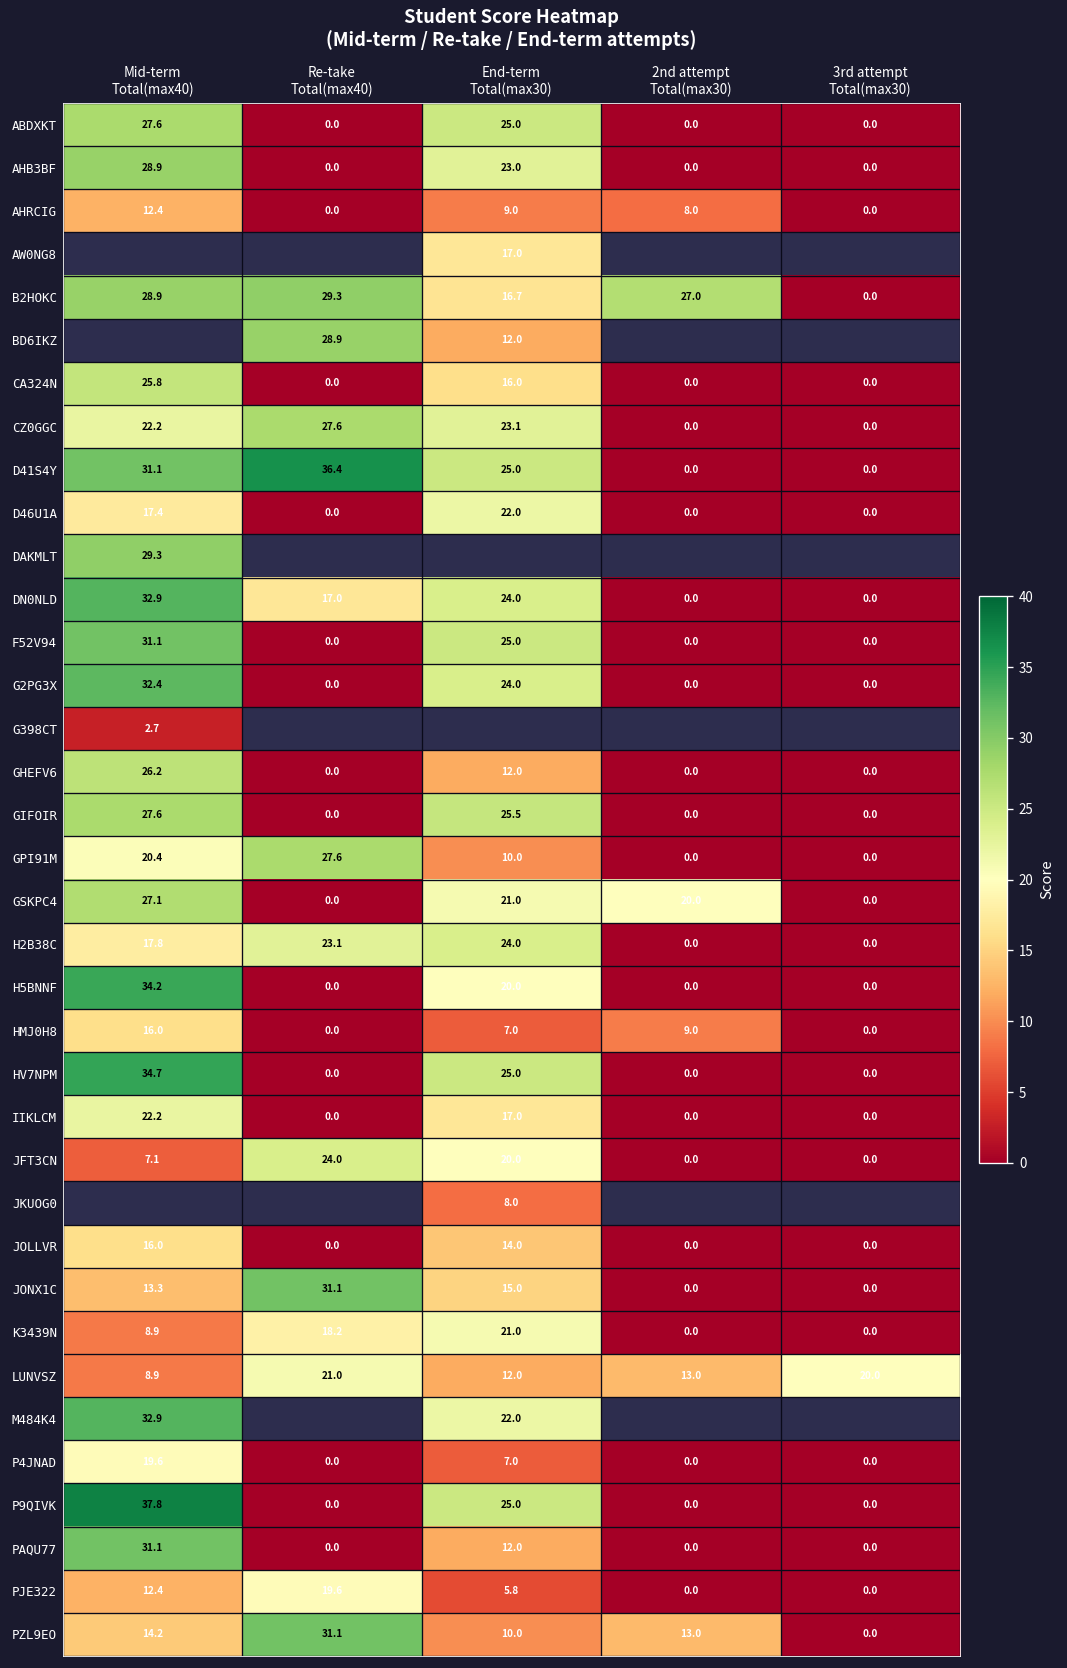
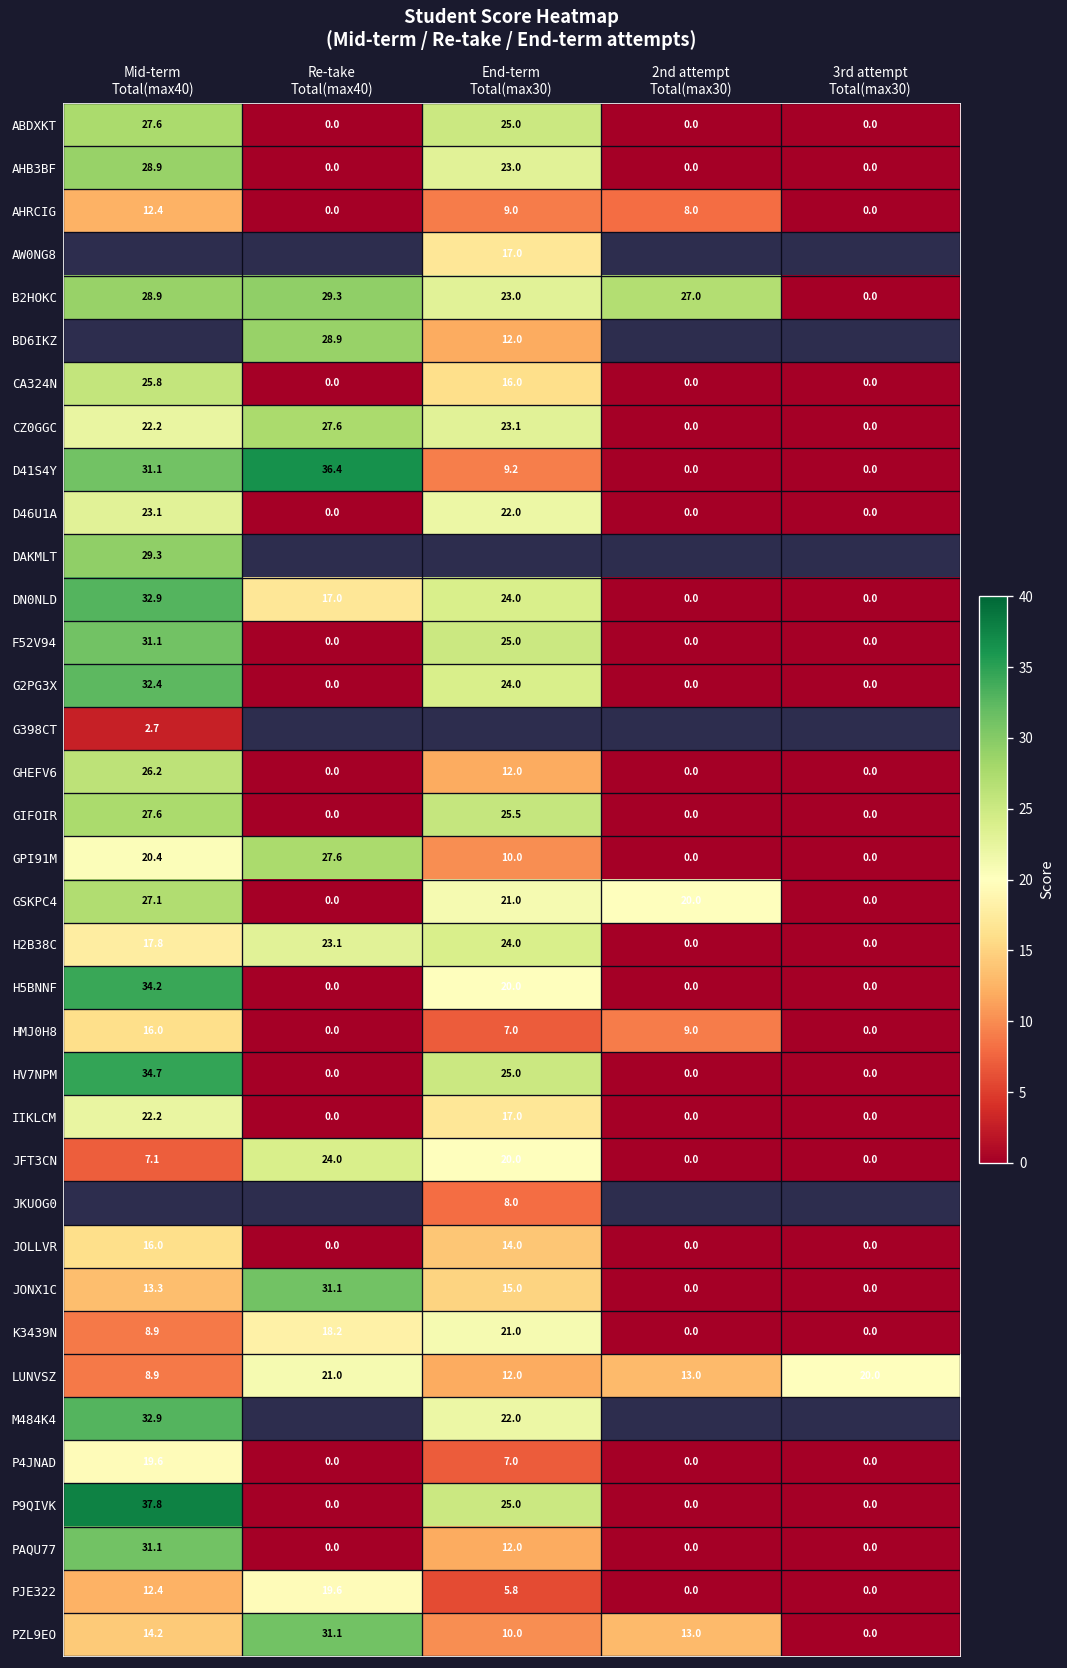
  {
    "ABDXKT": {
      "Mid-term Total(max40)": 27.6,
      "Re-take Total(max40)": 0.0,
      "End-term Total(max30)": 25.0,
      "2nd attempt Total(max30)": 0.0,
      "3rd attempt Total(max30)": 0.0
    },
    "AHB3BF": {
      "Mid-term Total(max40)": 28.9,
      "Re-take Total(max40)": 0.0,
      "End-term Total(max30)": 23.0,
      "2nd attempt Total(max30)": 0.0,
      "3rd attempt Total(max30)": 0.0
    },
    "AHRCIG": {
      "Mid-term Total(max40)": 12.4,
      "Re-take Total(max40)": 0.0,
      "End-term Total(max30)": 9.0,
      "2nd attempt Total(max30)": 8.0,
      "3rd attempt Total(max30)": 0.0
    },
    "AW0NG8": {
      "End-term Total(max30)": 17.0
    },
    "B2HOKC": {
      "Mid-term Total(max40)": 28.9,
      "Re-take Total(max40)": 29.3,
-     "End-term Total(max30)": 16.7,
+     "End-term Total(max30)": 23.0,
      "2nd attempt Total(max30)": 27.0,
      "3rd attempt Total(max30)": 0.0
    },
    "BD6IKZ": {
      "Re-take Total(max40)": 28.9,
      "End-term Total(max30)": 12.0
    },
    "CA324N": {
      "Mid-term Total(max40)": 25.8,
      "Re-take Total(max40)": 0.0,
      "End-term Total(max30)": 16.0,
      "2nd attempt Total(max30)": 0.0,
      "3rd attempt Total(max30)": 0.0
    },
    "CZ0GGC": {
      "Mid-term Total(max40)": 22.2,
      "Re-take Total(max40)": 27.6,
      "End-term Total(max30)": 23.1,
      "2nd attempt Total(max30)": 0.0,
      "3rd attempt Total(max30)": 0.0
    },
    "D41S4Y": {
      "Mid-term Total(max40)": 31.1,
      "Re-take Total(max40)": 36.4,
-     "End-term Total(max30)": 25.0,
+     "End-term Total(max30)": 9.2,
      "2nd attempt Total(max30)": 0.0,
      "3rd attempt Total(max30)": 0.0
    },
    "D46U1A": {
-     "Mid-term Total(max40)": 17.4,
+     "Mid-term Total(max40)": 23.1,
      "Re-take Total(max40)": 0.0,
      "End-term Total(max30)": 22.0,
      "2nd attempt Total(max30)": 0.0,
      "3rd attempt Total(max30)": 0.0
    },
    "DAKMLT": {
      "Mid-term Total(max40)": 29.3
    },
    "DN0NLD": {
      "Mid-term Total(max40)": 32.9,
      "Re-take Total(max40)": 17.0,
      "End-term Total(max30)": 24.0,
      "2nd attempt Total(max30)": 0.0,
      "3rd attempt Total(max30)": 0.0
    },
    "F52V94": {
      "Mid-term Total(max40)": 31.1,
      "Re-take Total(max40)": 0.0,
      "End-term Total(max30)": 25.0,
      "2nd attempt Total(max30)": 0.0,
      "3rd attempt Total(max30)": 0.0
    },
    "G2PG3X": {
      "Mid-term Total(max40)": 32.4,
      "Re-take Total(max40)": 0.0,
      "End-term Total(max30)": 24.0,
      "2nd attempt Total(max30)": 0.0,
      "3rd attempt Total(max30)": 0.0
    },
    "G398CT": {
      "Mid-term Total(max40)": 2.7
    },
    "GHEFV6": {
      "Mid-term Total(max40)": 26.2,
      "Re-take Total(max40)": 0.0,
      "End-term Total(max30)": 12.0,
      "2nd attempt Total(max30)": 0.0,
      "3rd attempt Total(max30)": 0.0
    },
    "GIFOIR": {
      "Mid-term Total(max40)": 27.6,
      "Re-take Total(max40)": 0.0,
      "End-term Total(max30)": 25.5,
      "2nd attempt Total(max30)": 0.0,
      "3rd attempt Total(max30)": 0.0
    },
    "GPI91M": {
      "Mid-term Total(max40)": 20.4,
      "Re-take Total(max40)": 27.6,
      "End-term Total(max30)": 10.0,
      "2nd attempt Total(max30)": 0.0,
      "3rd attempt Total(max30)": 0.0
    },
    "GSKPC4": {
      "Mid-term Total(max40)": 27.1,
      "Re-take Total(max40)": 0.0,
      "End-term Total(max30)": 21.0,
      "2nd attempt Total(max30)": 20.0,
      "3rd attempt Total(max30)": 0.0
    },
    "H2B38C": {
      "Mid-term Total(max40)": 17.8,
      "Re-take Total(max40)": 23.1,
      "End-term Total(max30)": 24.0,
      "2nd attempt Total(max30)": 0.0,
      "3rd attempt Total(max30)": 0.0
    },
    "H5BNNF": {
      "Mid-term Total(max40)": 34.2,
      "Re-take Total(max40)": 0.0,
      "End-term Total(max30)": 20.0,
      "2nd attempt Total(max30)": 0.0,
      "3rd attempt Total(max30)": 0.0
    },
    "HMJ0H8": {
      "Mid-term Total(max40)": 16.0,
      "Re-take Total(max40)": 0.0,
      "End-term Total(max30)": 7.0,
      "2nd attempt Total(max30)": 9.0,
      "3rd attempt Total(max30)": 0.0
    },
    "HV7NPM": {
      "Mid-term Total(max40)": 34.7,
      "Re-take Total(max40)": 0.0,
      "End-term Total(max30)": 25.0,
      "2nd attempt Total(max30)": 0.0,
      "3rd attempt Total(max30)": 0.0
    },
    "IIKLCM": {
      "Mid-term Total(max40)": 22.2,
      "Re-take Total(max40)": 0.0,
      "End-term Total(max30)": 17.0,
      "2nd attempt Total(max30)": 0.0,
      "3rd attempt Total(max30)": 0.0
    },
    "JFT3CN": {
      "Mid-term Total(max40)": 7.1,
      "Re-take Total(max40)": 24.0,
      "End-term Total(max30)": 20.0,
      "2nd attempt Total(max30)": 0.0,
      "3rd attempt Total(max30)": 0.0
    },
    "JKUOG0": {
      "End-term Total(max30)": 8.0
    },
    "JOLLVR": {
      "Mid-term Total(max40)": 16.0,
      "Re-take Total(max40)": 0.0,
      "End-term Total(max30)": 14.0,
      "2nd attempt Total(max30)": 0.0,
      "3rd attempt Total(max30)": 0.0
    },
    "JONX1C": {
      "Mid-term Total(max40)": 13.3,
      "Re-take Total(max40)": 31.1,
      "End-term Total(max30)": 15.0,
      "2nd attempt Total(max30)": 0.0,
      "3rd attempt Total(max30)": 0.0
    },
    "K3439N": {
      "Mid-term Total(max40)": 8.9,
      "Re-take Total(max40)": 18.2,
      "End-term Total(max30)": 21.0,
      "2nd attempt Total(max30)": 0.0,
      "3rd attempt Total(max30)": 0.0
    },
    "LUNVSZ": {
      "Mid-term Total(max40)": 8.9,
      "Re-take Total(max40)": 21.0,
      "End-term Total(max30)": 12.0,
      "2nd attempt Total(max30)": 13.0,
      "3rd attempt Total(max30)": 20.0
    },
    "M484K4": {
      "Mid-term Total(max40)": 32.9,
      "End-term Total(max30)": 22.0
    },
    "P4JNAD": {
      "Mid-term Total(max40)": 19.6,
      "Re-take Total(max40)": 0.0,
      "End-term Total(max30)": 7.0,
      "2nd attempt Total(max30)": 0.0,
      "3rd attempt Total(max30)": 0.0
    },
    "P9QIVK": {
      "Mid-term Total(max40)": 37.8,
      "Re-take Total(max40)": 0.0,
      "End-term Total(max30)": 25.0,
      "2nd attempt Total(max30)": 0.0,
      "3rd attempt Total(max30)": 0.0
    },
    "PAQU77": {
      "Mid-term Total(max40)": 31.1,
      "Re-take Total(max40)": 0.0,
      "End-term Total(max30)": 12.0,
      "2nd attempt Total(max30)": 0.0,
      "3rd attempt Total(max30)": 0.0
    },
    "PJE322": {
      "Mid-term Total(max40)": 12.4,
      "Re-take Total(max40)": 19.6,
      "End-term Total(max30)": 5.8,
      "2nd attempt Total(max30)": 0.0,
      "3rd attempt Total(max30)": 0.0
    },
    "PZL9EO": {
      "Mid-term Total(max40)": 14.2,
      "Re-take Total(max40)": 31.1,
      "End-term Total(max30)": 10.0,
      "2nd attempt Total(max30)": 13.0,
      "3rd attempt Total(max30)": 0.0
    }
  }
